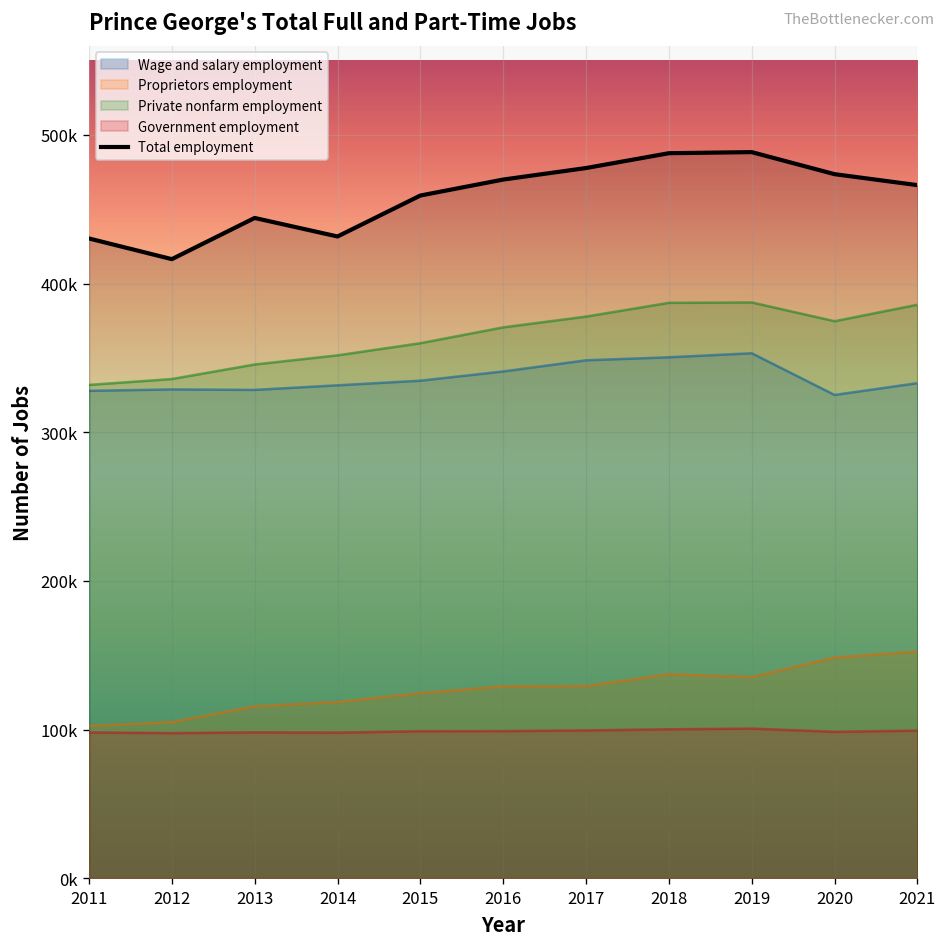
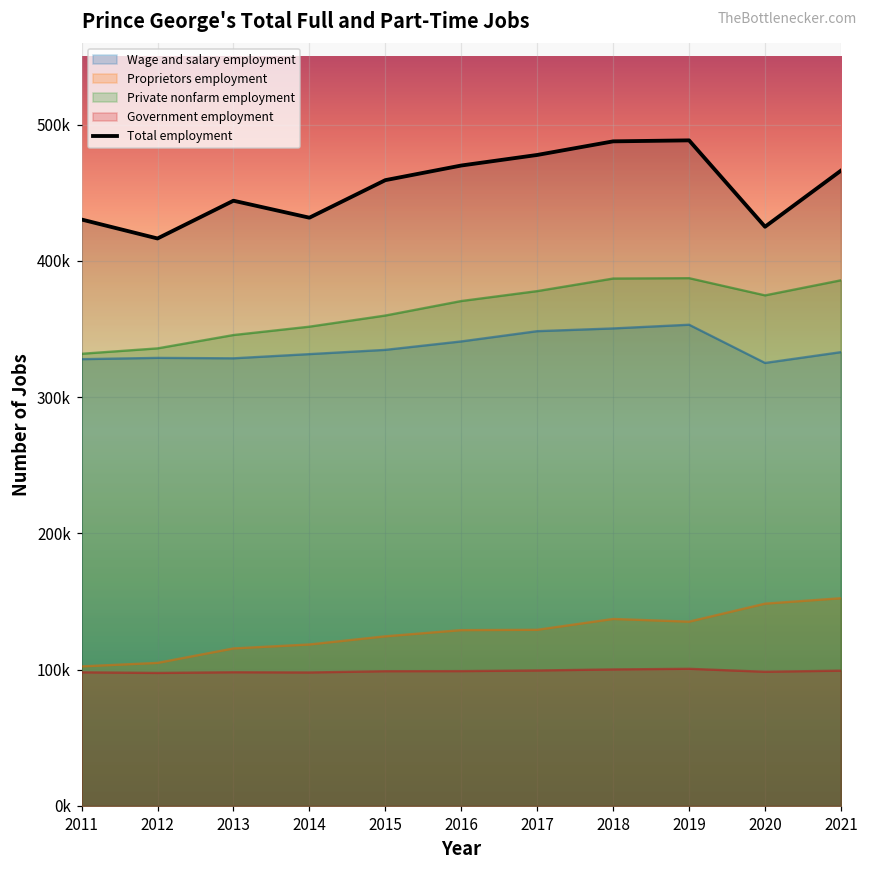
  {
    "Total employment": {
      "2011": 430000,
      "2012": 416000,
      "2013": 444000,
      "2014": 432000,
      "2015": 459000,
      "2016": 470000,
      "2017": 478000,
      "2018": 488000,
      "2019": 488000,
-     "2020": 474000,
+     "2020": 425000,
      "2021": 466000
    }
  }
